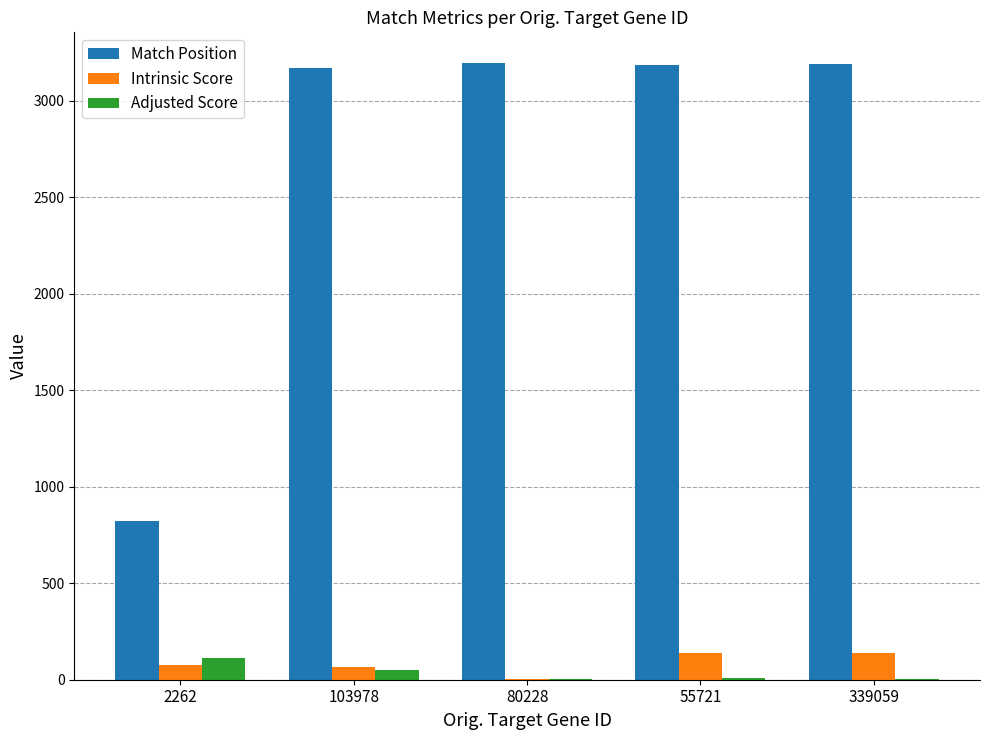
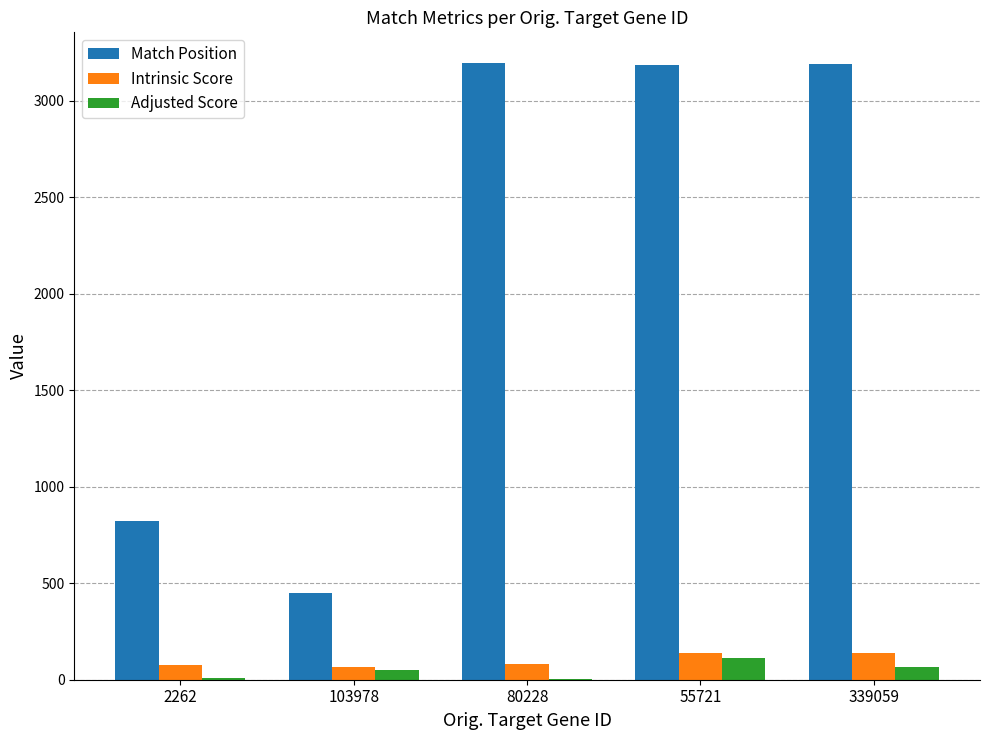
  {
    "Match Position": {
      "2262": 820,
-     "103978": 3170,
+     "103978": 450,
      "80228": 3200,
      "55721": 3190,
      "339059": 3190
    },
    "Intrinsic Score": {
      "2262": 80,
      "103978": 60,
-     "80228": 0,
+     "80228": 80,
      "55721": 140,
      "339059": 140
    },
    "Adjusted Score": {
-     "2262": 110,
+     "2262": 10,
      "103978": 50,
-     "55721": 10,
-     "339059": 0
+     "55721": 110,
+     "339059": 70
    }
  }
